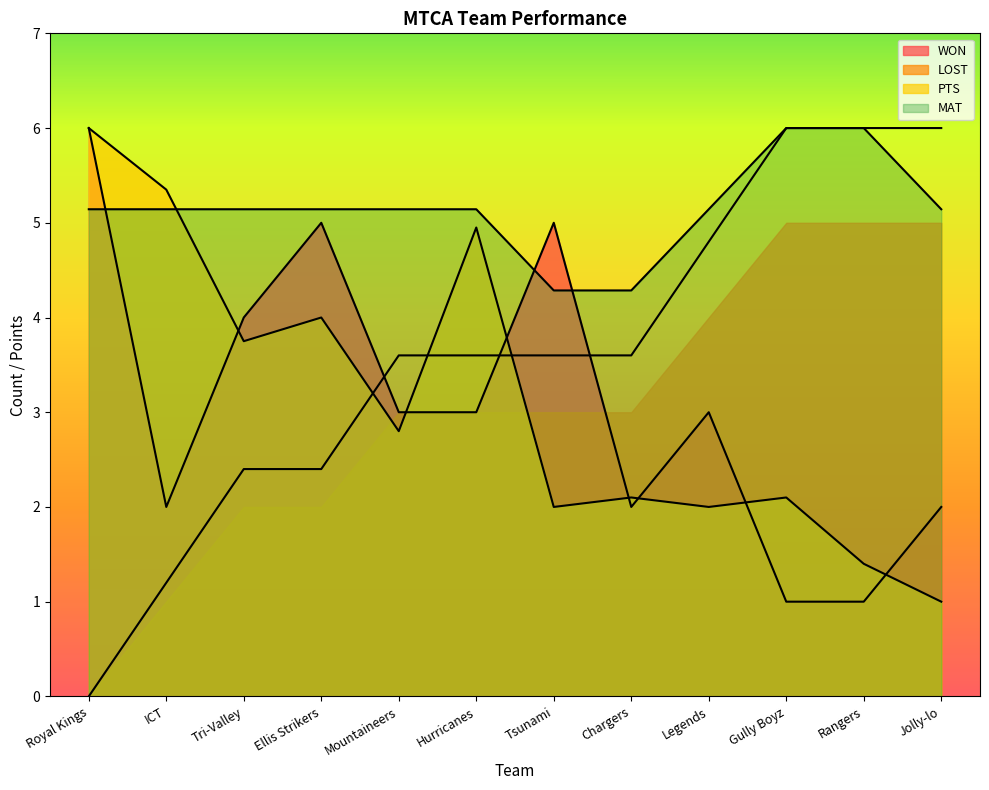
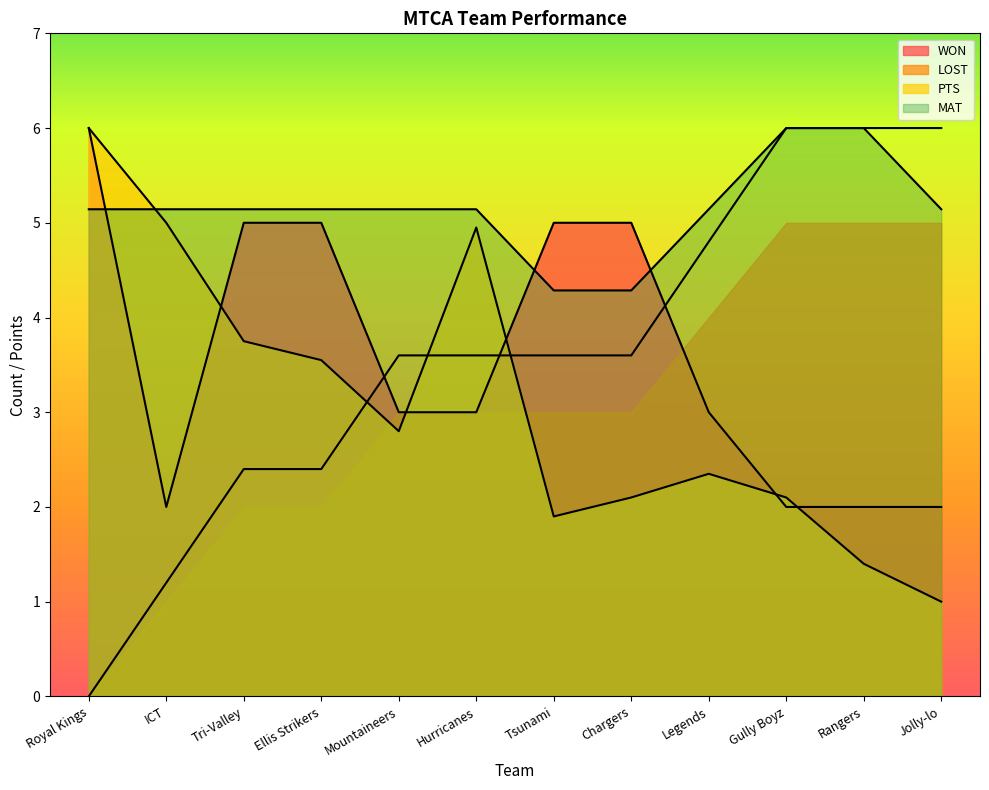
  {
    "WON": {
      "ICT": 2,
-     "Tri-Valley": 4,
+     "Tri-Valley": 5,
      "Ellis Strikers": 5,
      "Tsunami": 5,
-     "Chargers": 2,
+     "Chargers": 5,
      "Legends": 3,
-     "Gully Boyz": 1,
-     "Rangers": 1,
+     "Gully Boyz": 2,
+     "Rangers": 2,
      "Jolly-lo": 2
    },
    "LOST": {
      "ICT": 1.0,
      "Tri-Valley": 2.0,
      "Ellis Strikers": 2.0,
      "Tsunami": 3.0,
      "Chargers": 3.0,
      "Legends": 4.0,
      "Gully Boyz": 5.0,
      "Rangers": 5.0,
      "Jolly-lo": 5.0
    },
    "PTS": {
-     "ICT": 5.4,
+     "ICT": 5.0,
      "Tri-Valley": 3.8,
-     "Ellis Strikers": 4.0,
+     "Ellis Strikers": 3.6,
      "Mountaineers": 2.8,
      "Hurricanes": 5.0,
-     "Tsunami": 2.0,
+     "Tsunami": 1.9,
      "Chargers": 2.1,
-     "Legends": 2.0,
+     "Legends": 2.4,
      "Gully Boyz": 2.1,
      "Rangers": 1.4,
      "Jolly-lo": 1.0
    },
    "MAT": {
      "Royal Kings": 5.1,
      "ICT": 5.1,
      "Tri-Valley": 5.1,
      "Ellis Strikers": 5.1,
      "Mountaineers": 5.1,
      "Hurricanes": 5.1,
      "Tsunami": 4.3,
      "Chargers": 4.3,
      "Legends": 5.1,
      "Jolly-lo": 5.1
    }
  }
